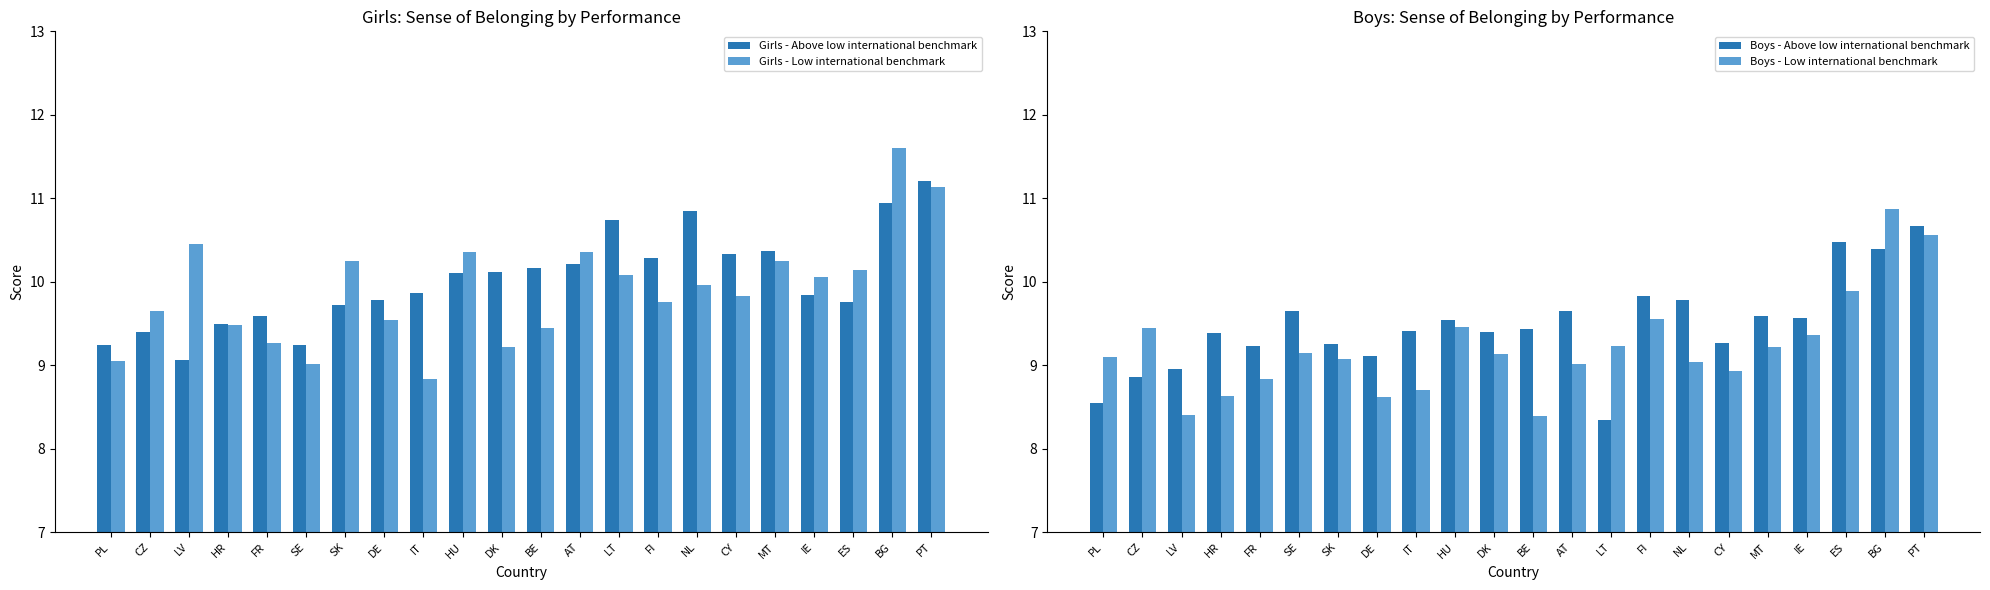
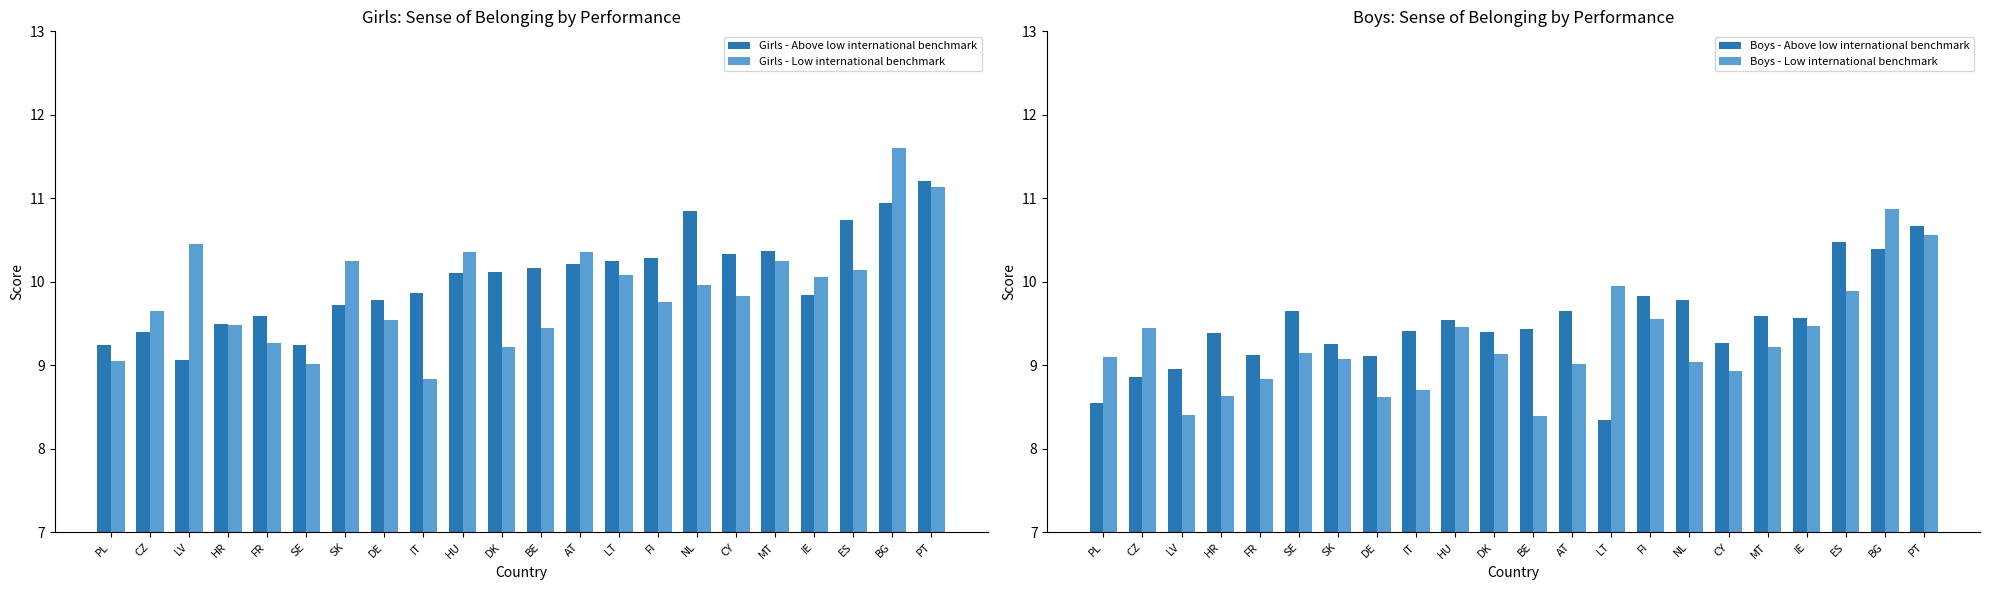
  {
    "Girls: Sense of Belonging by Performance": {
      "Girls - Above low international benchmark": {
        "PL": 9.2,
        "CZ": 9.4,
        "LV": 9.1,
        "HR": 9.5,
        "FR": 9.6,
        "SE": 9.2,
        "SK": 9.7,
        "DE": 9.8,
        "IT": 9.9,
        "HU": 10.1,
        "DK": 10.1,
        "BE": 10.2,
        "AT": 10.2,
-       "LT": 10.7,
+       "LT": 10.2,
        "FI": 10.3,
        "NL": 10.8,
        "CY": 10.3,
        "MT": 10.4,
        "IE": 9.8,
-       "ES": 9.8,
+       "ES": 10.7,
        "BG": 10.9,
        "PT": 11.2
      },
      "Girls - Low international benchmark": {
        "PL": 9.0,
        "CZ": 9.7,
        "LV": 10.4,
        "HR": 9.5,
        "FR": 9.3,
        "SE": 9.0,
        "SK": 10.2,
        "DE": 9.5,
        "IT": 8.8,
        "HU": 10.4,
        "DK": 9.2,
        "BE": 9.5,
        "AT": 10.4,
        "LT": 10.1,
        "FI": 9.8,
        "NL": 10.0,
        "CY": 9.8,
        "MT": 10.3,
        "IE": 10.1,
        "ES": 10.1,
        "BG": 11.6,
        "PT": 11.1
      }
    },
    "Boys: Sense of Belonging by Performance": {
      "Boys - Above low international benchmark": {
        "PL": 8.5,
        "CZ": 8.9,
        "LV": 9.0,
        "HR": 9.4,
-       "FR": 9.2,
+       "FR": 9.1,
        "SE": 9.7,
        "SK": 9.3,
        "DE": 9.1,
        "IT": 9.4,
        "HU": 9.5,
        "DK": 9.4,
        "BE": 9.4,
        "AT": 9.7,
        "LT": 8.3,
        "FI": 9.8,
        "NL": 9.8,
        "CY": 9.3,
        "MT": 9.6,
        "IE": 9.6,
        "ES": 10.5,
        "BG": 10.4,
        "PT": 10.7
      },
      "Boys - Low international benchmark": {
        "PL": 9.1,
        "CZ": 9.4,
        "LV": 8.4,
        "HR": 8.6,
        "FR": 8.8,
        "SE": 9.1,
        "SK": 9.1,
        "DE": 8.6,
        "IT": 8.7,
        "HU": 9.5,
        "DK": 9.1,
        "BE": 8.4,
        "AT": 9.0,
-       "LT": 9.2,
+       "LT": 9.9,
        "FI": 9.6,
        "NL": 9.0,
        "CY": 8.9,
        "MT": 9.2,
-       "IE": 9.4,
+       "IE": 9.5,
        "ES": 9.9,
        "BG": 10.9,
        "PT": 10.6
      }
    }
  }
